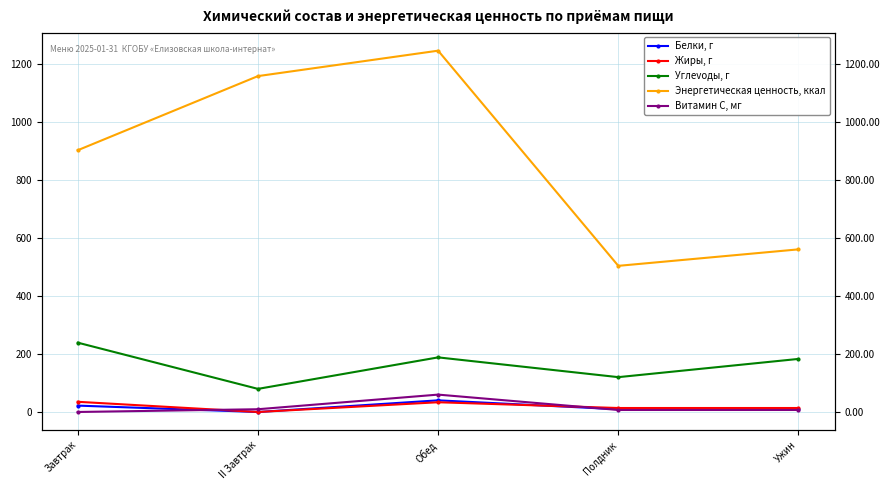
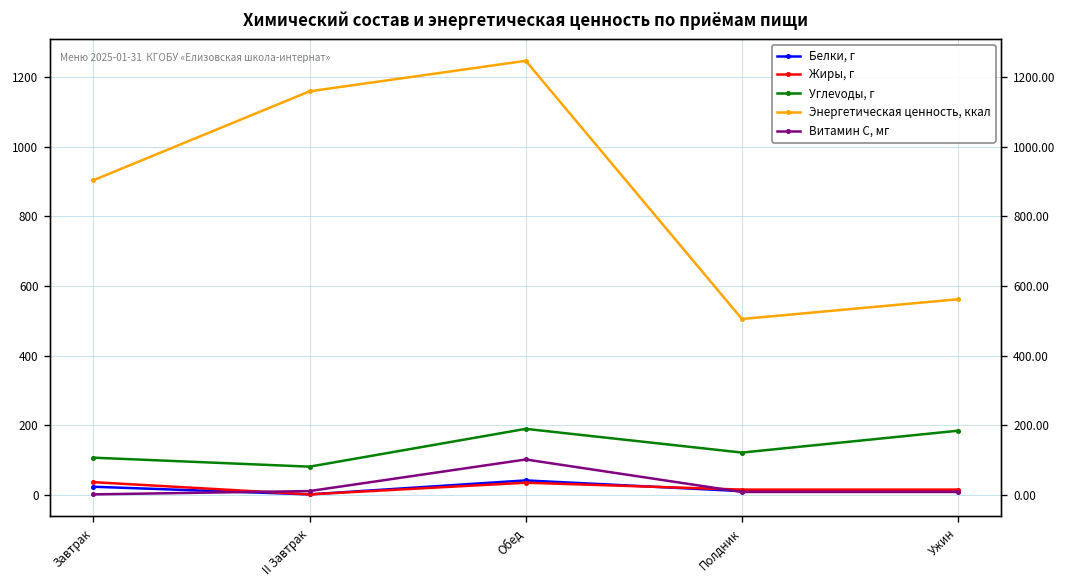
  {
    "Белки, г": {
      "Завтрак": 20
    },
    "Жиры, г": {
      "Завтрак": 40
    },
    "Углevoды, г": {
-     "Завтрак": 240,
+     "Завтрак": 110,
      "II Завтрак": 80,
      "Обед": 190,
      "Полдник": 120,
      "Ужин": 180
    },
    "Энергетическая ценность, ккал": {
      "Завтрак": 900,
      "Обед": 1250,
      "Полдник": 500,
      "Ужин": 560
    },
    "Витамин С, мг": {
      "Завтрак": 0,
      "II Завтрак": 10,
-     "Обед": 60
+     "Обед": 100
    }
  }
